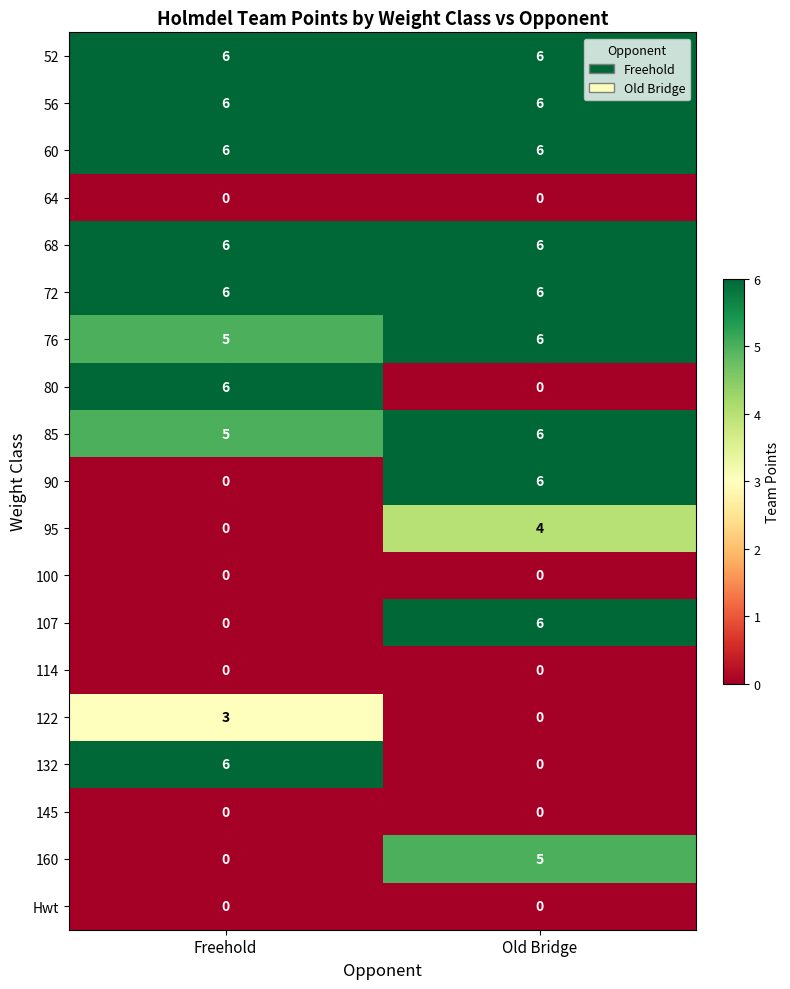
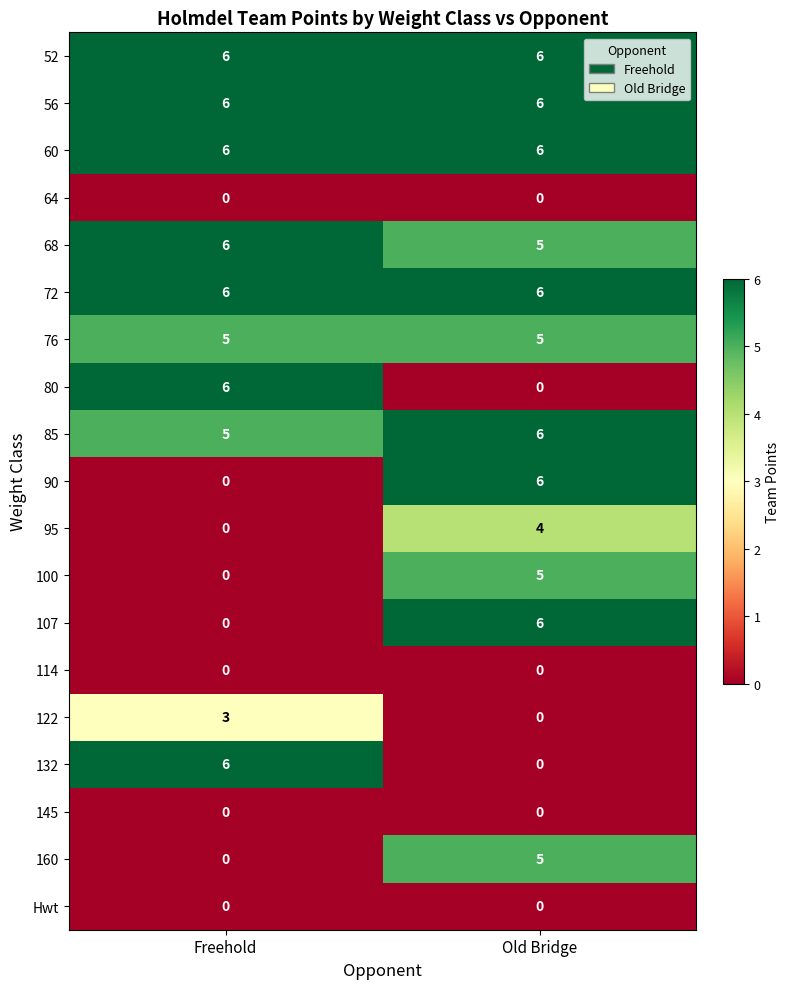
  {
    "52": {
      "Freehold": 6,
      "Old Bridge": 6
    },
    "56": {
      "Freehold": 6,
      "Old Bridge": 6
    },
    "60": {
      "Freehold": 6,
      "Old Bridge": 6
    },
    "64": {
      "Freehold": 0,
      "Old Bridge": 0
    },
    "68": {
      "Freehold": 6,
-     "Old Bridge": 6
+     "Old Bridge": 5
    },
    "72": {
      "Freehold": 6,
      "Old Bridge": 6
    },
    "76": {
      "Freehold": 5,
-     "Old Bridge": 6
+     "Old Bridge": 5
    },
    "80": {
      "Freehold": 6,
      "Old Bridge": 0
    },
    "85": {
      "Freehold": 5,
      "Old Bridge": 6
    },
    "90": {
      "Freehold": 0,
      "Old Bridge": 6
    },
    "95": {
      "Freehold": 0,
      "Old Bridge": 4
    },
    "100": {
      "Freehold": 0,
-     "Old Bridge": 0
+     "Old Bridge": 5
    },
    "107": {
      "Freehold": 0,
      "Old Bridge": 6
    },
    "114": {
      "Freehold": 0,
      "Old Bridge": 0
    },
    "122": {
      "Freehold": 3,
      "Old Bridge": 0
    },
    "132": {
      "Freehold": 6,
      "Old Bridge": 0
    },
    "145": {
      "Freehold": 0,
      "Old Bridge": 0
    },
    "160": {
      "Freehold": 0,
      "Old Bridge": 5
    },
    "Hwt": {
      "Freehold": 0,
      "Old Bridge": 0
    }
  }
